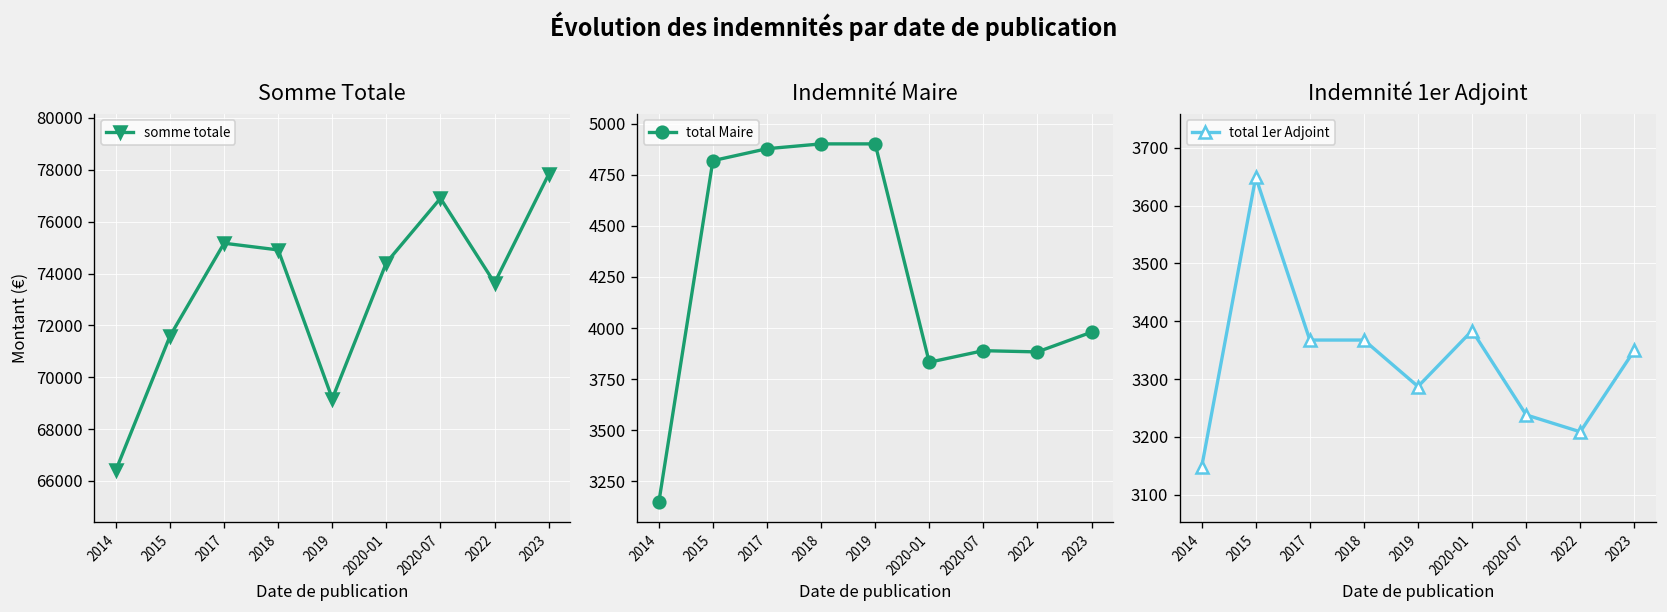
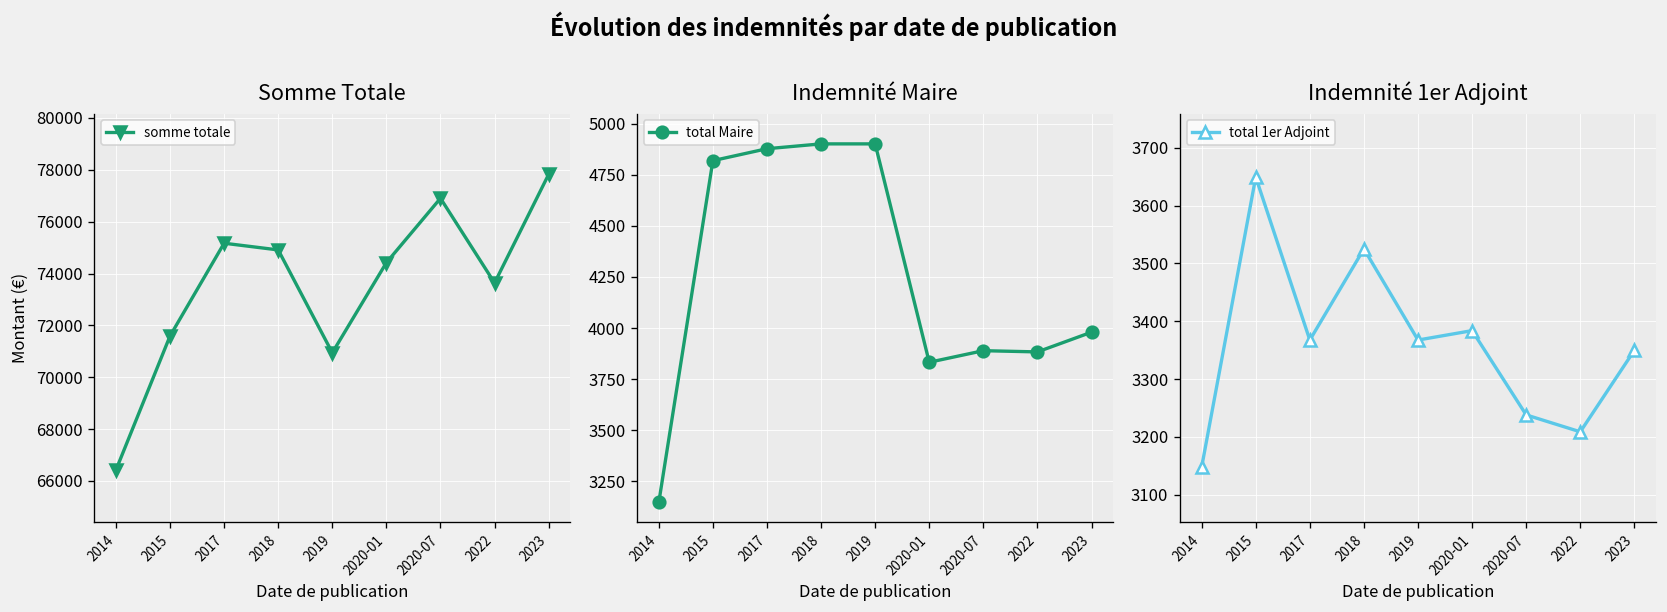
  {
    "Somme Totale": {
      "2014": 66400,
      "2015": 71600,
      "2017": 75200,
      "2018": 74900,
-     "2019": 69200,
+     "2019": 70900,
      "2020-01": 74400,
      "2020-07": 76900,
      "2022": 73600,
      "2023": 77800
    },
    "Indemnité Maire": {
      "2014": 3150,
      "2015": 4820,
      "2017": 4880,
      "2018": 4900,
      "2019": 4900,
      "2020-01": 3830,
      "2020-07": 3890,
      "2022": 3880,
      "2023": 3980
    },
    "Indemnité 1er Adjoint": {
      "2014": 3150,
      "2015": 3650,
      "2017": 3370,
-     "2018": 3370,
-     "2019": 3290,
+     "2018": 3530,
+     "2019": 3370,
      "2020-01": 3380,
      "2020-07": 3240,
      "2022": 3210,
      "2023": 3350
    }
  }
